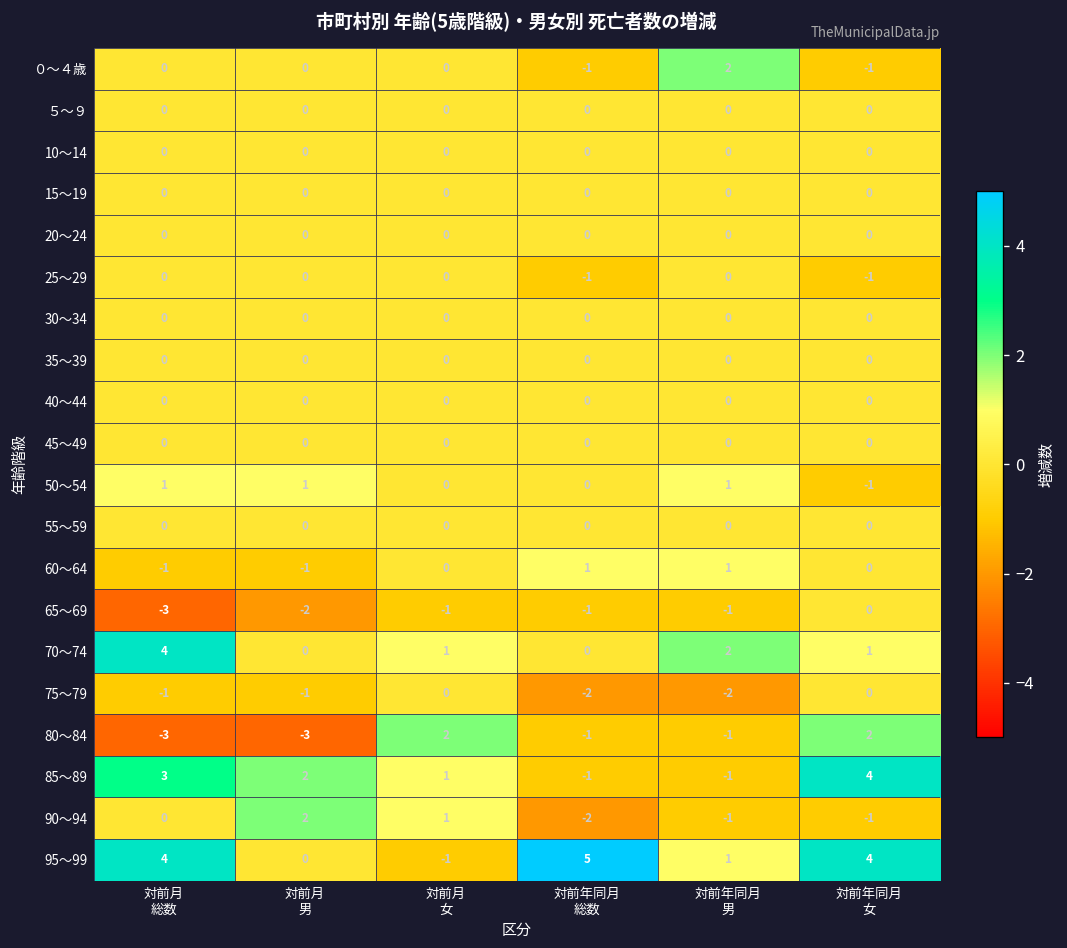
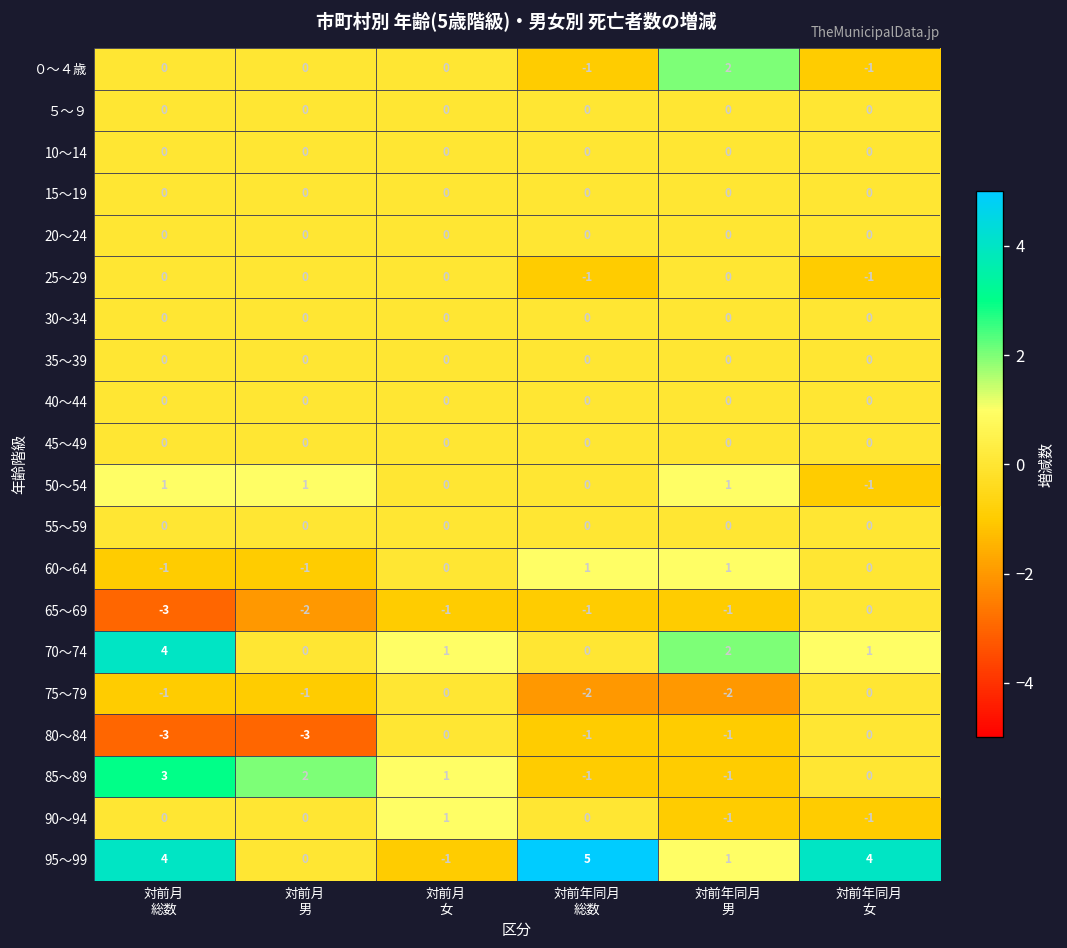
  {
    "０～４歳": {
      "対前月 総数": 0,
      "対前月 男": 0,
      "対前月 女": 0,
      "対前年同月 総数": -1,
      "対前年同月 男": 2,
      "対前年同月 女": -1
    },
    "５～９": {
      "対前月 総数": 0,
      "対前月 男": 0,
      "対前月 女": 0,
      "対前年同月 総数": 0,
      "対前年同月 男": 0,
      "対前年同月 女": 0
    },
    "10～14": {
      "対前月 総数": 0,
      "対前月 男": 0,
      "対前月 女": 0,
      "対前年同月 総数": 0,
      "対前年同月 男": 0,
      "対前年同月 女": 0
    },
    "15～19": {
      "対前月 総数": 0,
      "対前月 男": 0,
      "対前月 女": 0,
      "対前年同月 総数": 0,
      "対前年同月 男": 0,
      "対前年同月 女": 0
    },
    "20～24": {
      "対前月 総数": 0,
      "対前月 男": 0,
      "対前月 女": 0,
      "対前年同月 総数": 0,
      "対前年同月 男": 0,
      "対前年同月 女": 0
    },
    "25～29": {
      "対前月 総数": 0,
      "対前月 男": 0,
      "対前月 女": 0,
      "対前年同月 総数": -1,
      "対前年同月 男": 0,
      "対前年同月 女": -1
    },
    "30～34": {
      "対前月 総数": 0,
      "対前月 男": 0,
      "対前月 女": 0,
      "対前年同月 総数": 0,
      "対前年同月 男": 0,
      "対前年同月 女": 0
    },
    "35～39": {
      "対前月 総数": 0,
      "対前月 男": 0,
      "対前月 女": 0,
      "対前年同月 総数": 0,
      "対前年同月 男": 0,
      "対前年同月 女": 0
    },
    "40～44": {
      "対前月 総数": 0,
      "対前月 男": 0,
      "対前月 女": 0,
      "対前年同月 総数": 0,
      "対前年同月 男": 0,
      "対前年同月 女": 0
    },
    "45～49": {
      "対前月 総数": 0,
      "対前月 男": 0,
      "対前月 女": 0,
      "対前年同月 総数": 0,
      "対前年同月 男": 0,
      "対前年同月 女": 0
    },
    "50～54": {
      "対前月 総数": 1,
      "対前月 男": 1,
      "対前月 女": 0,
      "対前年同月 総数": 0,
      "対前年同月 男": 1,
      "対前年同月 女": -1
    },
    "55～59": {
      "対前月 総数": 0,
      "対前月 男": 0,
      "対前月 女": 0,
      "対前年同月 総数": 0,
      "対前年同月 男": 0,
      "対前年同月 女": 0
    },
    "60～64": {
      "対前月 総数": -1,
      "対前月 男": -1,
      "対前月 女": 0,
      "対前年同月 総数": 1,
      "対前年同月 男": 1,
      "対前年同月 女": 0
    },
    "65～69": {
      "対前月 総数": -3,
      "対前月 男": -2,
      "対前月 女": -1,
      "対前年同月 総数": -1,
      "対前年同月 男": -1,
      "対前年同月 女": 0
    },
    "70～74": {
      "対前月 総数": 4,
      "対前月 男": 0,
      "対前月 女": 1,
      "対前年同月 総数": 0,
      "対前年同月 男": 2,
      "対前年同月 女": 1
    },
    "75～79": {
      "対前月 総数": -1,
      "対前月 男": -1,
      "対前月 女": 0,
      "対前年同月 総数": -2,
      "対前年同月 男": -2,
      "対前年同月 女": 0
    },
    "80～84": {
      "対前月 総数": -3,
      "対前月 男": -3,
-     "対前月 女": 2,
+     "対前月 女": 0,
      "対前年同月 総数": -1,
      "対前年同月 男": -1,
-     "対前年同月 女": 2
+     "対前年同月 女": 0
    },
    "85～89": {
      "対前月 総数": 3,
      "対前月 男": 2,
      "対前月 女": 1,
      "対前年同月 総数": -1,
      "対前年同月 男": -1,
-     "対前年同月 女": 4
+     "対前年同月 女": 0
    },
    "90～94": {
      "対前月 総数": 0,
-     "対前月 男": 2,
+     "対前月 男": 0,
      "対前月 女": 1,
-     "対前年同月 総数": -2,
+     "対前年同月 総数": 0,
      "対前年同月 男": -1,
      "対前年同月 女": -1
    },
    "95～99": {
      "対前月 総数": 4,
      "対前月 男": 0,
      "対前月 女": -1,
      "対前年同月 総数": 5,
      "対前年同月 男": 1,
      "対前年同月 女": 4
    }
  }
